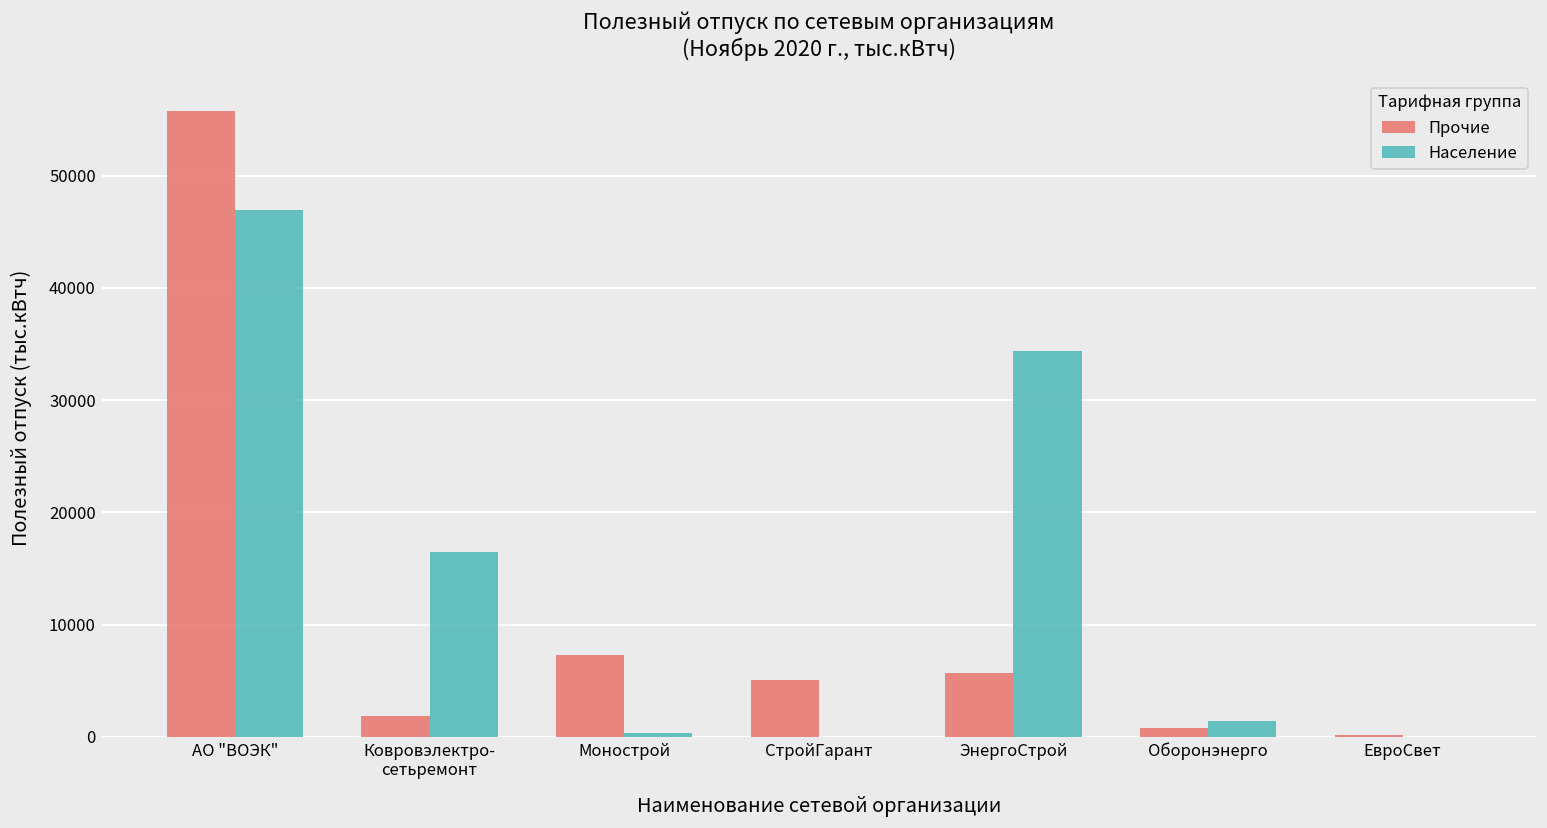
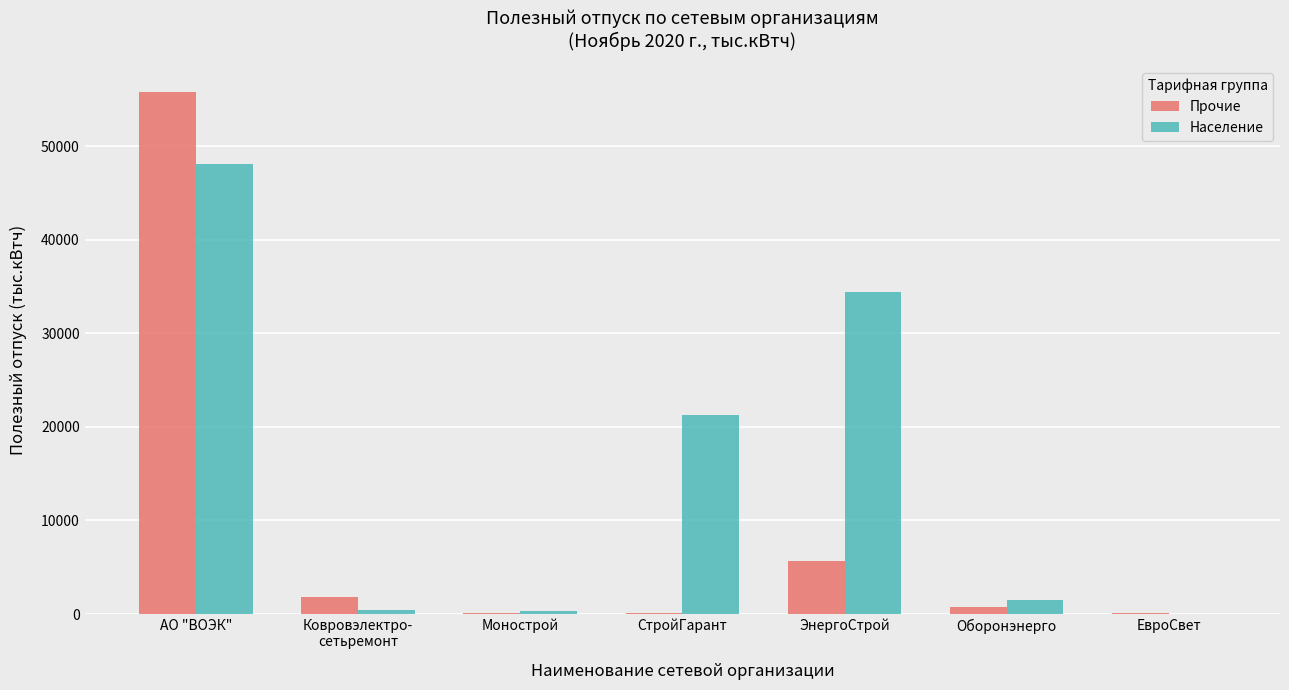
  {
    "Прочие": {
      "АО \"ВОЭК\"": 56000,
      "Ковровэлектро- сетьремонт": 2000,
-     "Монострой": 7000,
-     "СтройГарант": 5000,
+     "Монострой": 0,
+     "СтройГарант": 0,
      "ЭнергоСтрой": 6000,
      "Оборонэнерго": 1000
    },
    "Население": {
-     "АО \"ВОЭК\"": 47000,
-     "Ковровэлектро- сетьремонт": 16000,
+     "АО \"ВОЭК\"": 48000,
+     "Ковровэлектро- сетьремонт": 0,
      "Монострой": 0,
-     "СтройГарант": 0,
+     "СтройГарант": 21000,
      "ЭнергоСтрой": 34000,
      "Оборонэнерго": 1000
    }
  }
